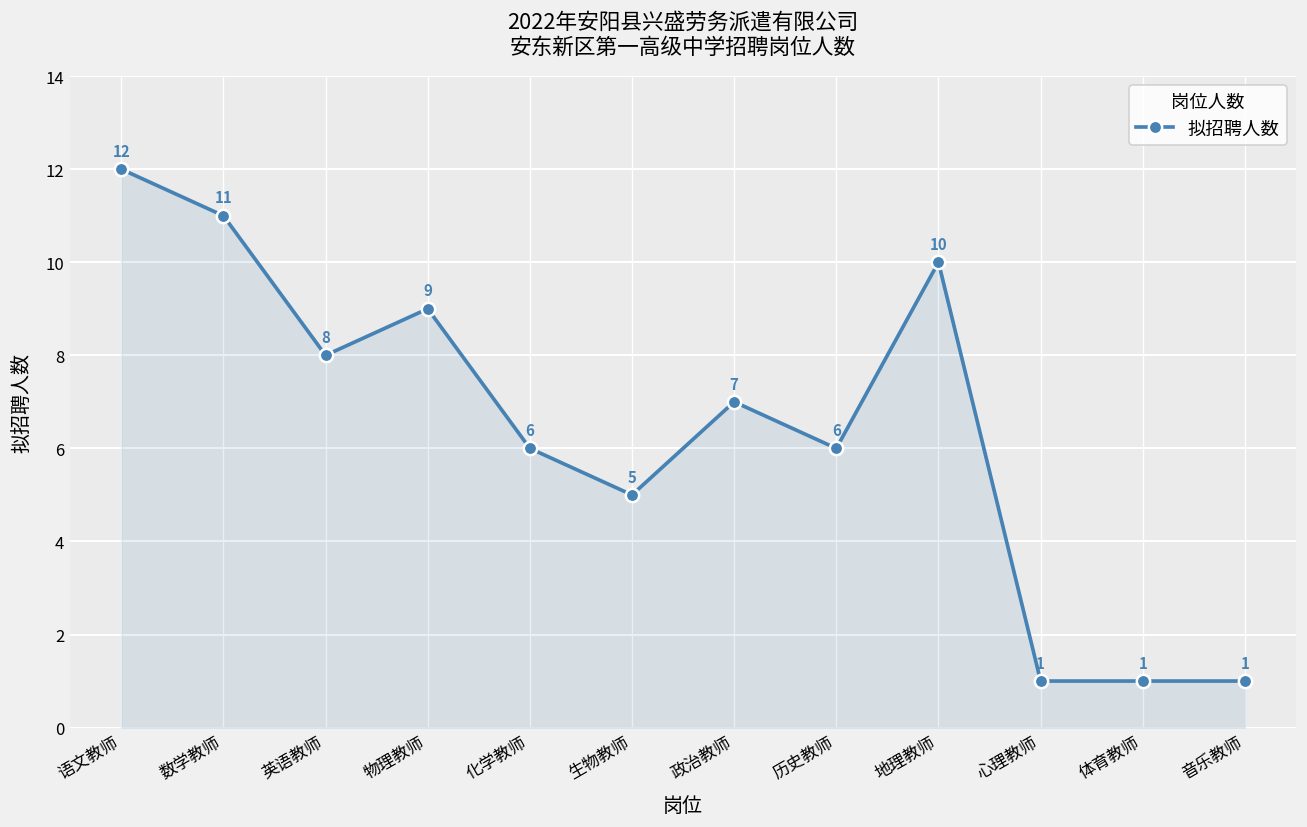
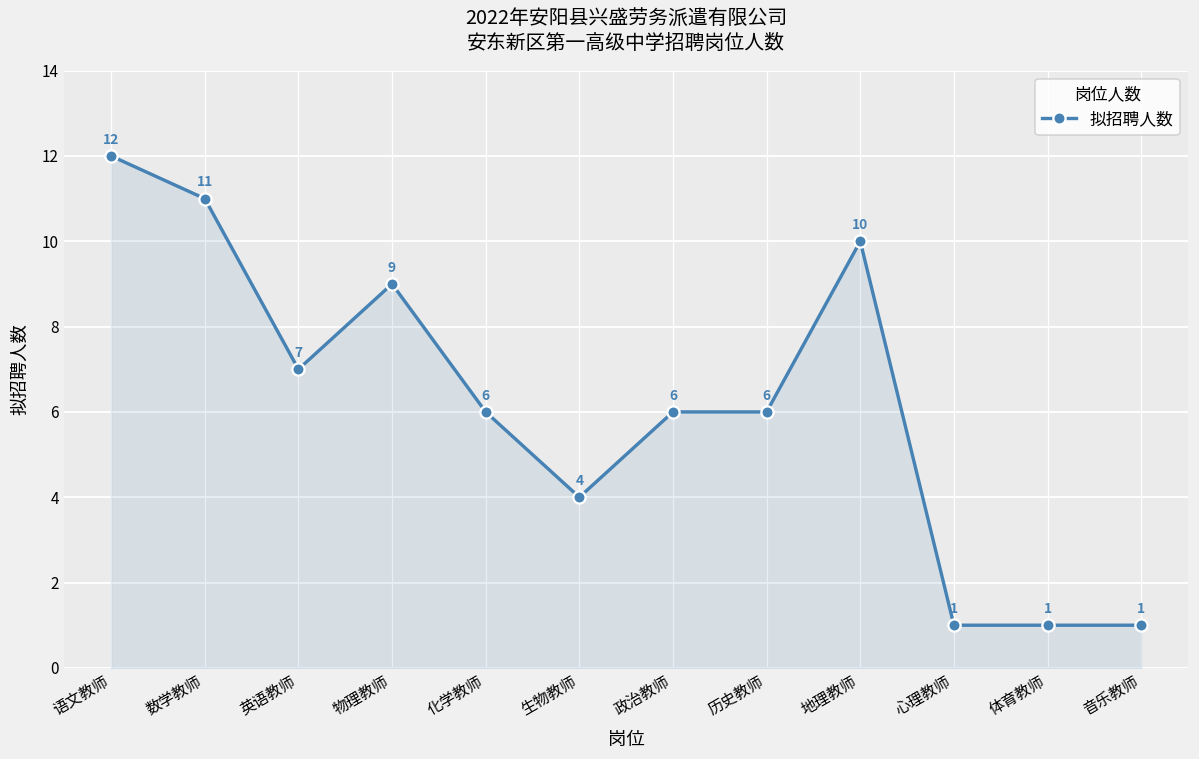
  {
    "语文教师": 12,
    "数学教师": 11,
-   "英语教师": 8,
+   "英语教师": 7,
    "物理教师": 9,
    "化学教师": 6,
-   "生物教师": 5,
-   "政治教师": 7,
+   "生物教师": 4,
+   "政治教师": 6,
    "历史教师": 6,
    "地理教师": 10,
    "心理教师": 1,
    "体育教师": 1,
    "音乐教师": 1
  }
